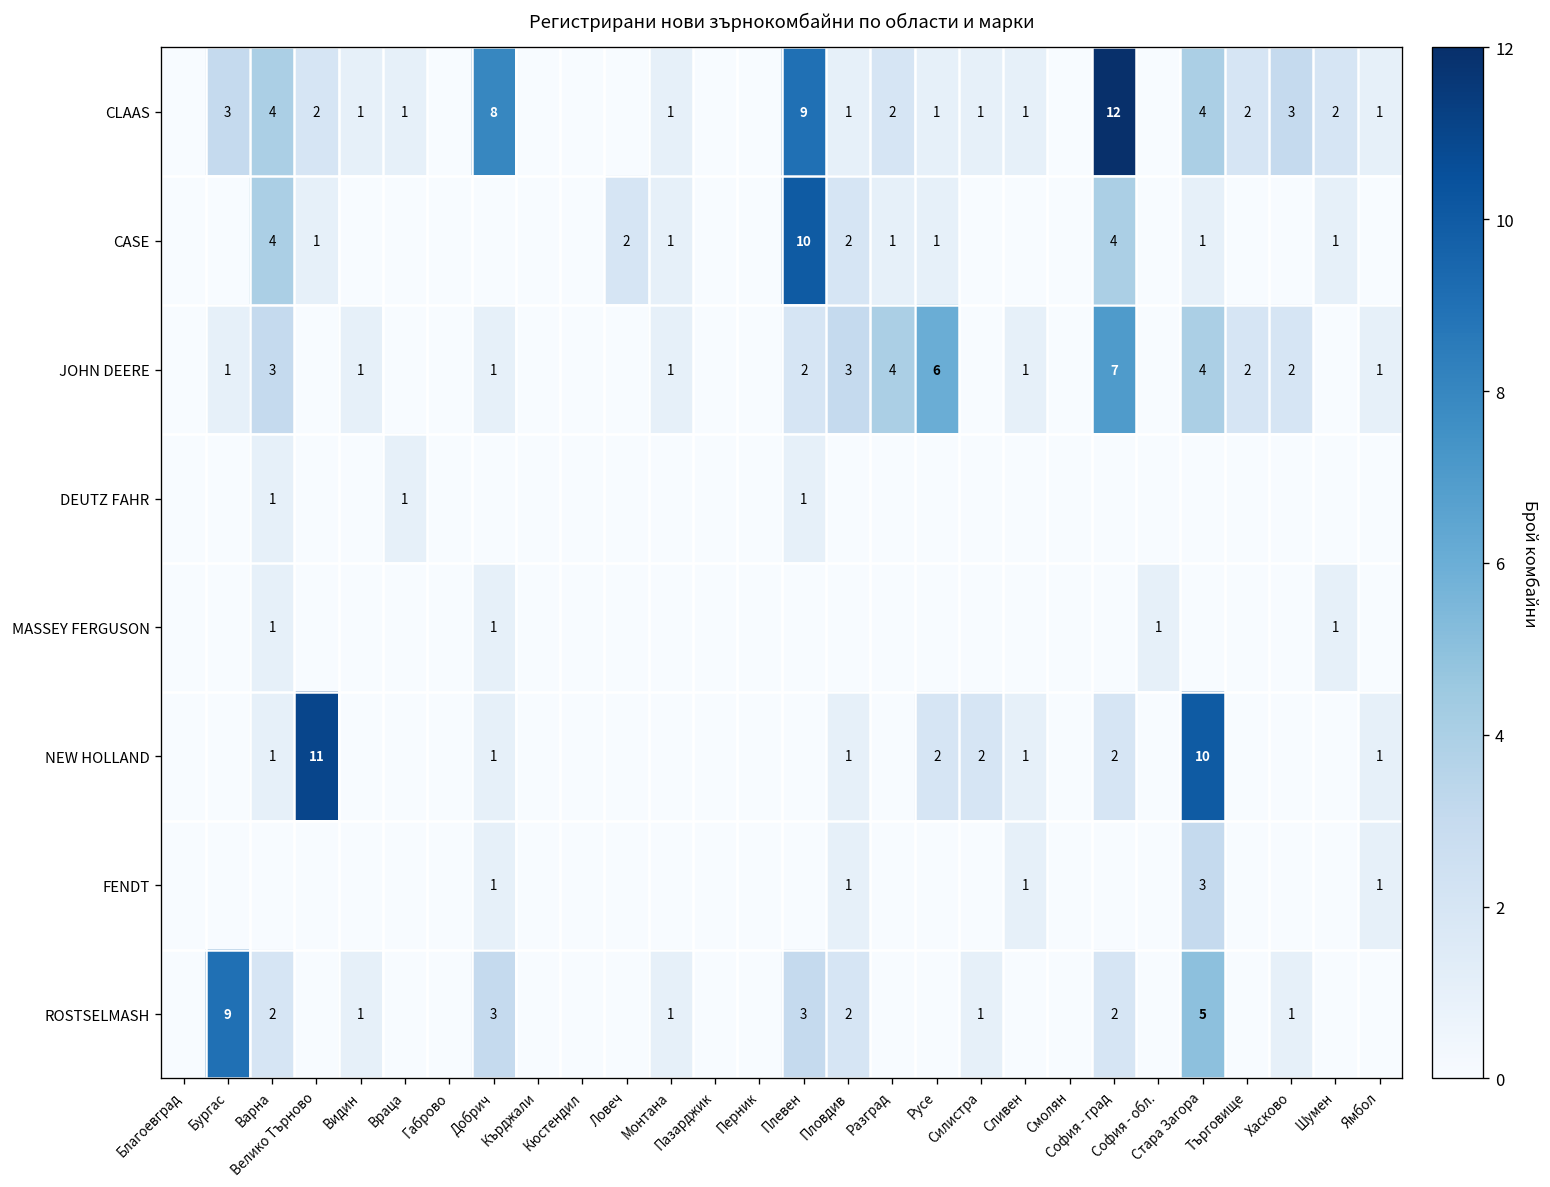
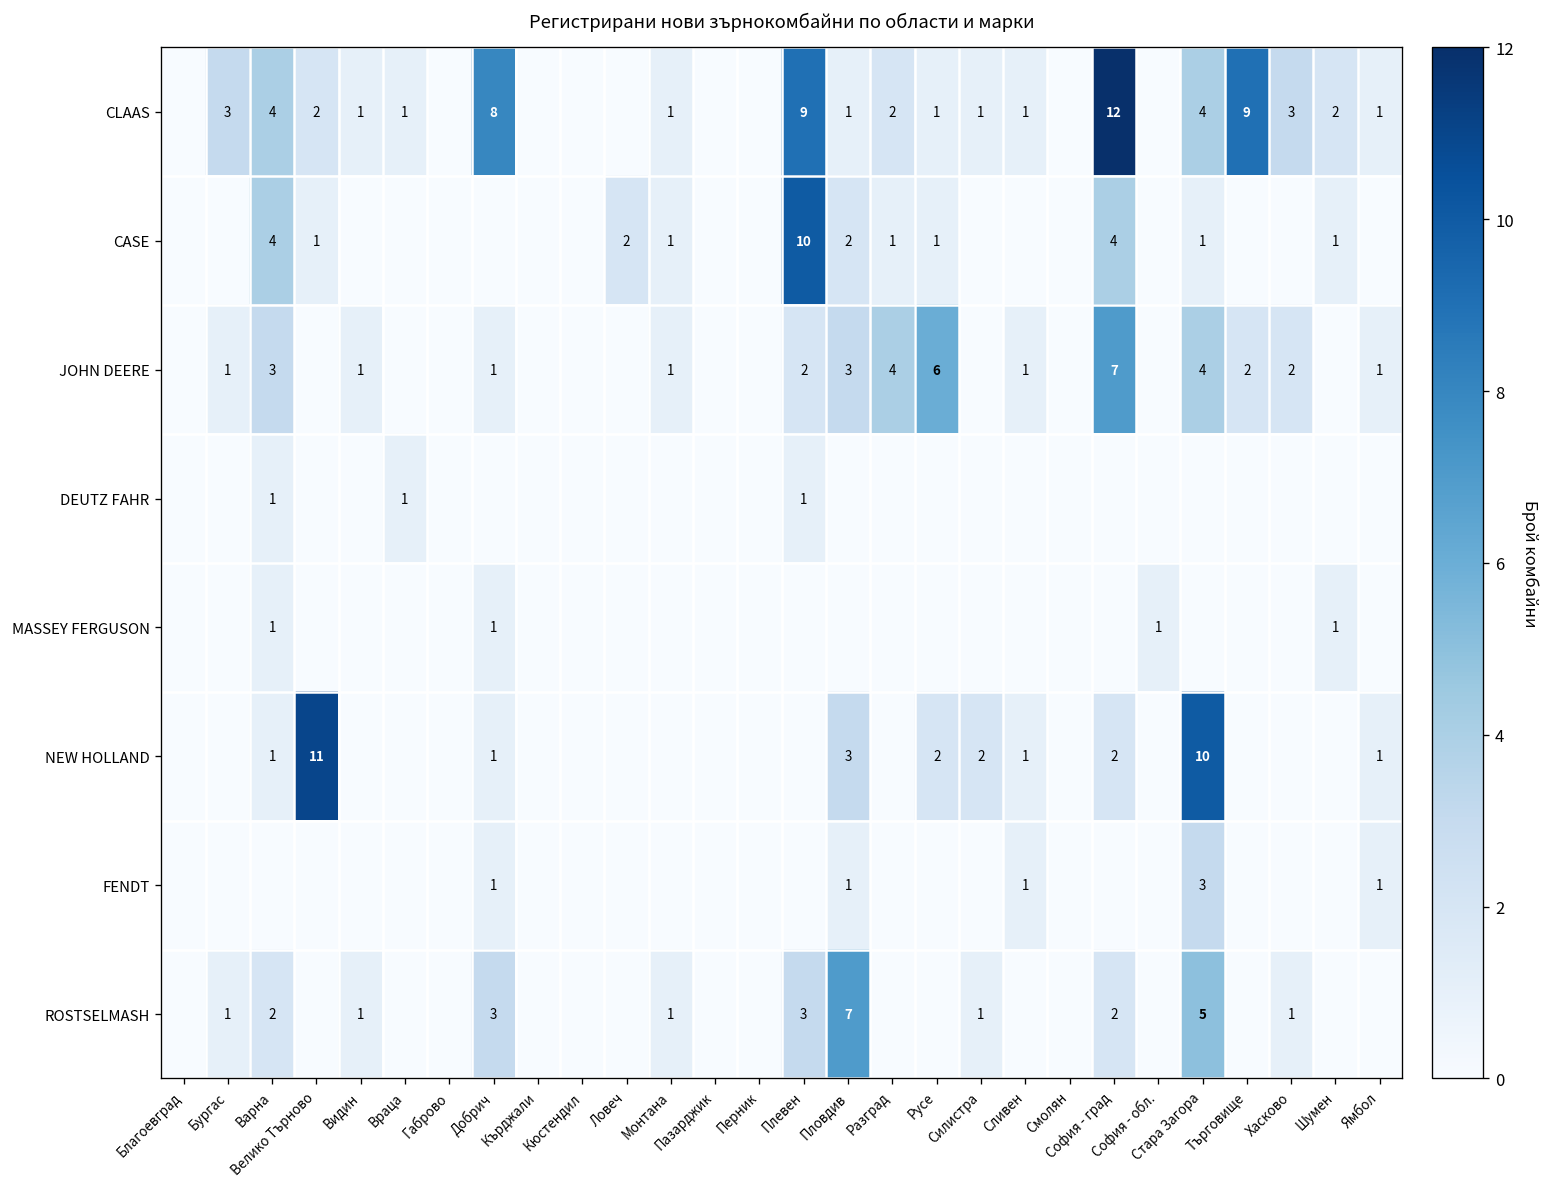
  {
    "CLAAS": {
      "Бургас": 3,
      "Варна": 4,
      "Велико Търново": 2,
      "Видин": 1,
      "Враца": 1,
      "Добрич": 8,
      "Монтана": 1,
      "Плевен": 9,
      "Пловдив": 1,
      "Разград": 2,
      "Русе": 1,
      "Силистра": 1,
      "Сливен": 1,
      "София - град": 12,
      "Стара Загора": 4,
-     "Търговище": 2,
+     "Търговище": 9,
      "Хасково": 3,
      "Шумен": 2,
      "Ямбол": 1
    },
    "CASE": {
      "Варна": 4,
      "Велико Търново": 1,
      "Ловеч": 2,
      "Монтана": 1,
      "Плевен": 10,
      "Пловдив": 2,
      "Разград": 1,
      "Русе": 1,
      "София - град": 4,
      "Стара Загора": 1,
      "Шумен": 1
    },
    "JOHN DEERE": {
      "Бургас": 1,
      "Варна": 3,
      "Видин": 1,
      "Добрич": 1,
      "Монтана": 1,
      "Плевен": 2,
      "Пловдив": 3,
      "Разград": 4,
      "Русе": 6,
      "Сливен": 1,
      "София - град": 7,
      "Стара Загора": 4,
      "Търговище": 2,
      "Хасково": 2,
      "Ямбол": 1
    },
    "DEUTZ FAHR": {
      "Варна": 1,
      "Враца": 1,
      "Плевен": 1
    },
    "MASSEY FERGUSON": {
      "Варна": 1,
      "Добрич": 1,
      "София - обл.": 1,
      "Шумен": 1
    },
    "NEW HOLLAND": {
      "Варна": 1,
      "Велико Търново": 11,
      "Добрич": 1,
-     "Пловдив": 1,
+     "Пловдив": 3,
      "Русе": 2,
      "Силистра": 2,
      "Сливен": 1,
      "София - град": 2,
      "Стара Загора": 10,
      "Ямбол": 1
    },
    "FENDT": {
      "Добрич": 1,
      "Пловдив": 1,
      "Сливен": 1,
      "Стара Загора": 3,
      "Ямбол": 1
    },
    "ROSTSELMASH": {
-     "Бургас": 9,
+     "Бургас": 1,
      "Варна": 2,
      "Видин": 1,
      "Добрич": 3,
      "Монтана": 1,
      "Плевен": 3,
-     "Пловдив": 2,
+     "Пловдив": 7,
      "Силистра": 1,
      "София - град": 2,
      "Стара Загора": 5,
      "Хасково": 1
    }
  }
